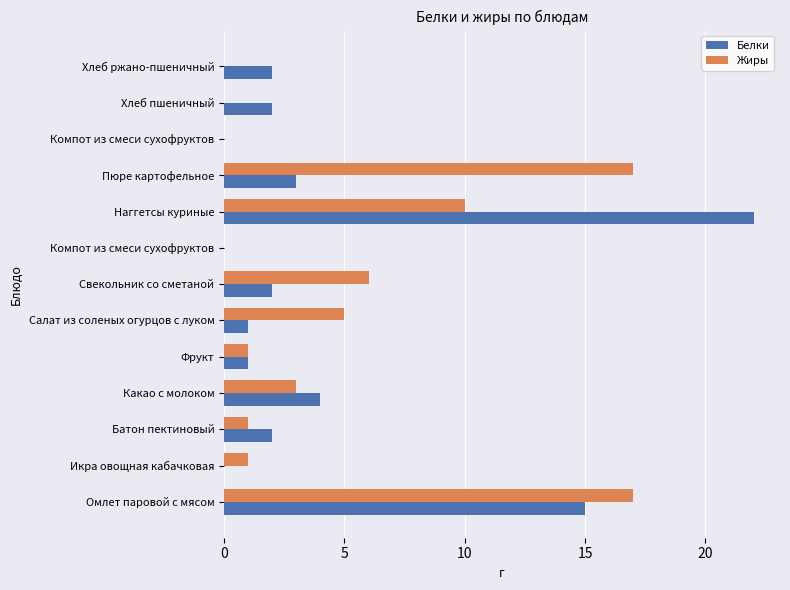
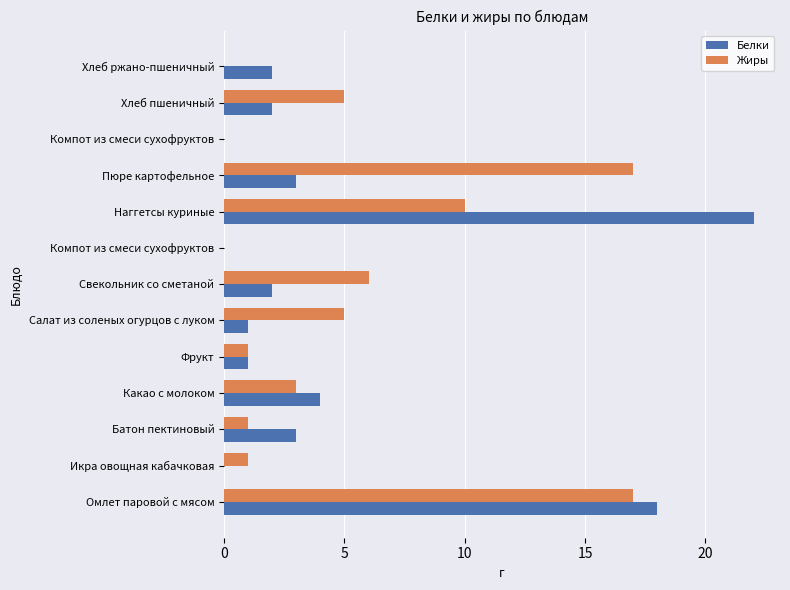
  {
    "Белки": {
      "Хлеб ржано-пшеничный": 2,
      "Хлеб пшеничный": 2,
      "Пюре картофельное": 3,
      "Наггетсы куриные": 22,
      "Свекольник со сметаной": 2,
      "Салат из соленых огурцов с луком": 1,
      "Фрукт": 1,
      "Какао с молоком": 4,
-     "Батон пектиновый": 2,
+     "Батон пектиновый": 3,
      "Икра овощная кабачковая": 0,
-     "Омлет паровой с мясом": 15
+     "Омлет паровой с мясом": 18
    },
    "Жиры": {
      "Хлеб ржано-пшеничный": 0,
-     "Хлеб пшеничный": 0,
+     "Хлеб пшеничный": 5,
      "Пюре картофельное": 17,
      "Наггетсы куриные": 10,
      "Свекольник со сметаной": 6,
      "Салат из соленых огурцов с луком": 5,
      "Фрукт": 1,
      "Какао с молоком": 3,
      "Батон пектиновый": 1,
      "Икра овощная кабачковая": 1,
      "Омлет паровой с мясом": 17
    }
  }
